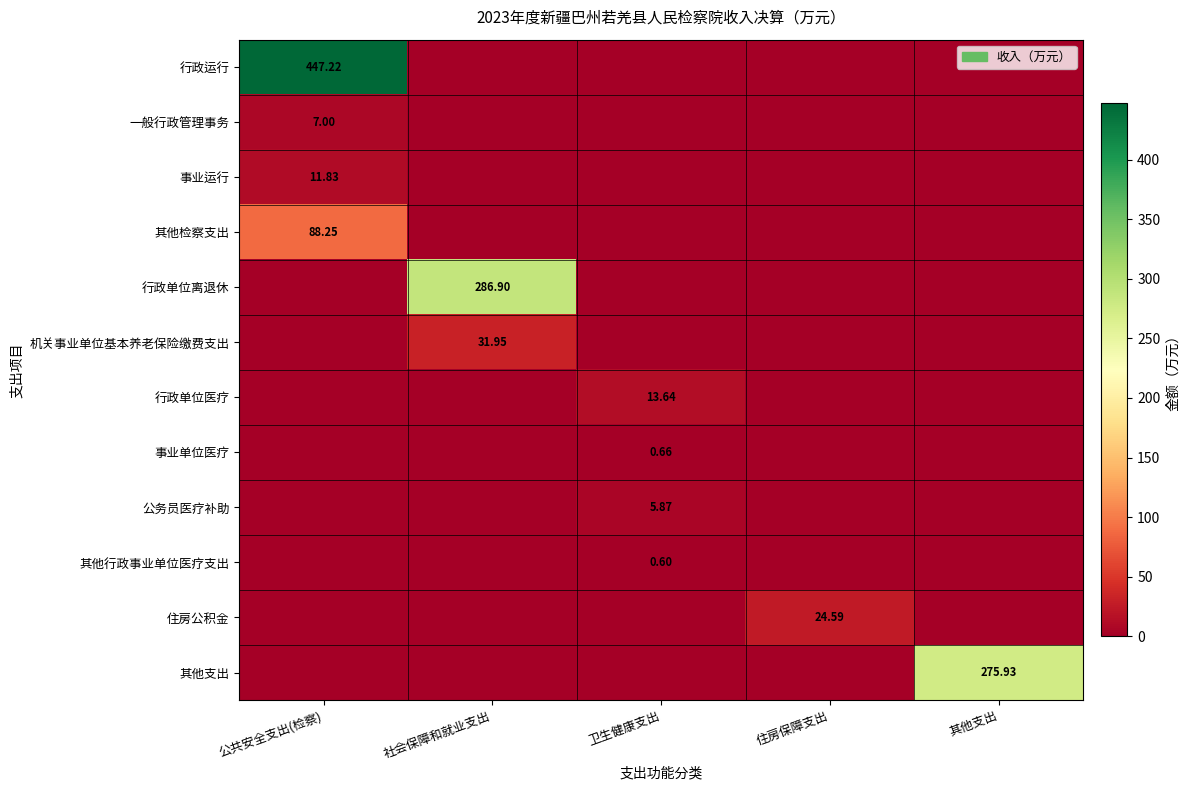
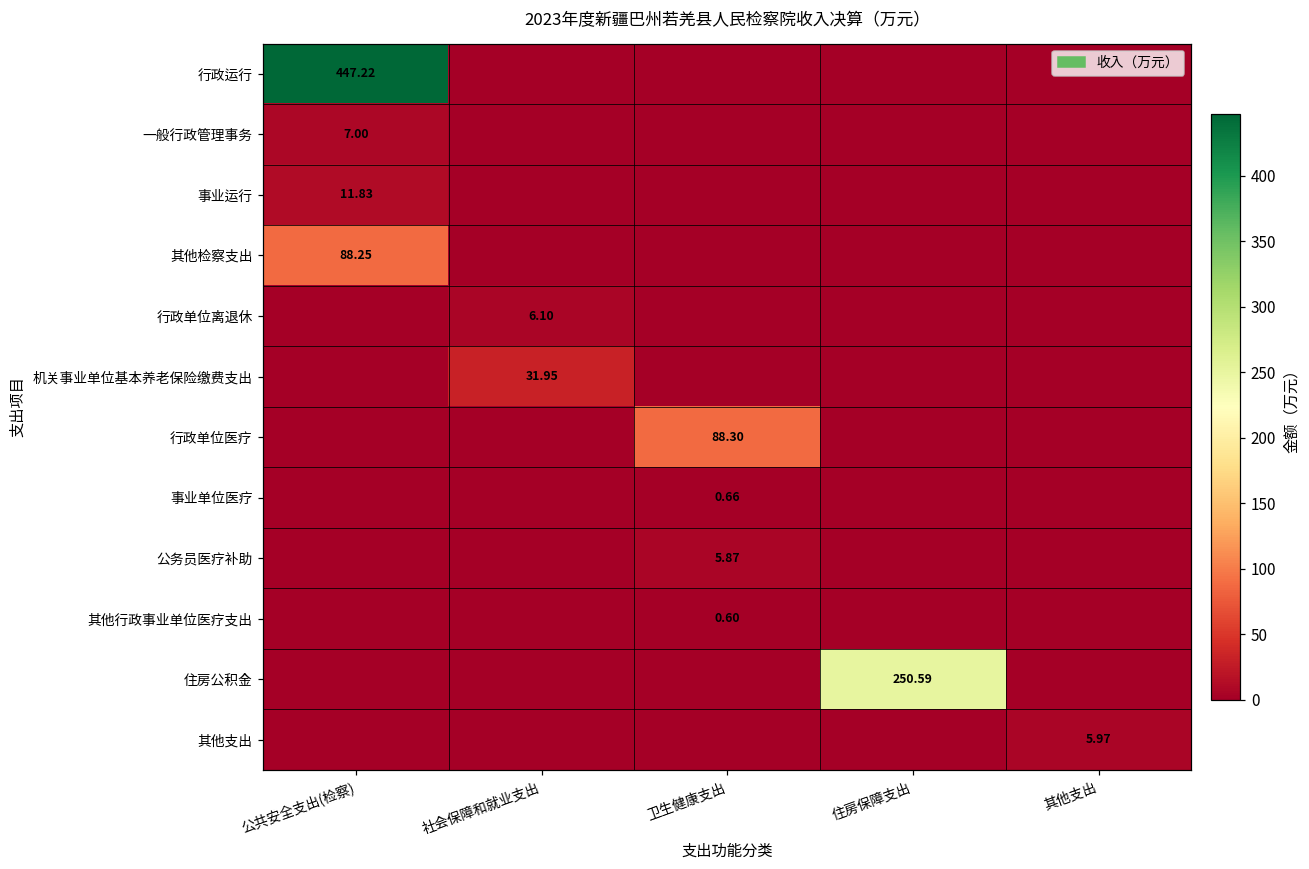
  {
    "行政运行": {
      "公共安全支出(检察)": 447.22
    },
    "一般行政管理事务": {
      "公共安全支出(检察)": 7.00
    },
    "事业运行": {
      "公共安全支出(检察)": 11.83
    },
    "其他检察支出": {
      "公共安全支出(检察)": 88.25
    },
    "行政单位离退休": {
-     "社会保障和就业支出": 286.90
+     "社会保障和就业支出": 6.10
    },
    "机关事业单位基本养老保险缴费支出": {
      "社会保障和就业支出": 31.95
    },
    "行政单位医疗": {
-     "卫生健康支出": 13.64
+     "卫生健康支出": 88.30
    },
    "事业单位医疗": {
      "卫生健康支出": 0.66
    },
    "公务员医疗补助": {
      "卫生健康支出": 5.87
    },
    "其他行政事业单位医疗支出": {
      "卫生健康支出": 0.60
    },
    "住房公积金": {
-     "住房保障支出": 24.59
+     "住房保障支出": 250.59
    },
    "其他支出": {
-     "其他支出": 275.93
+     "其他支出": 5.97
    }
  }
